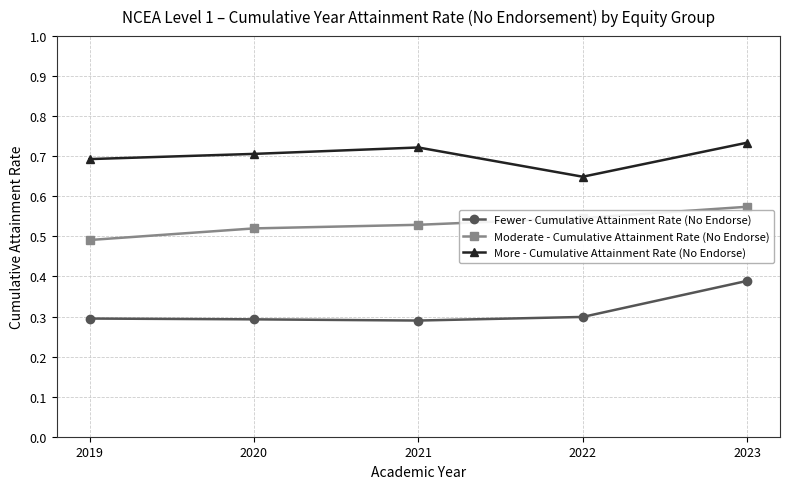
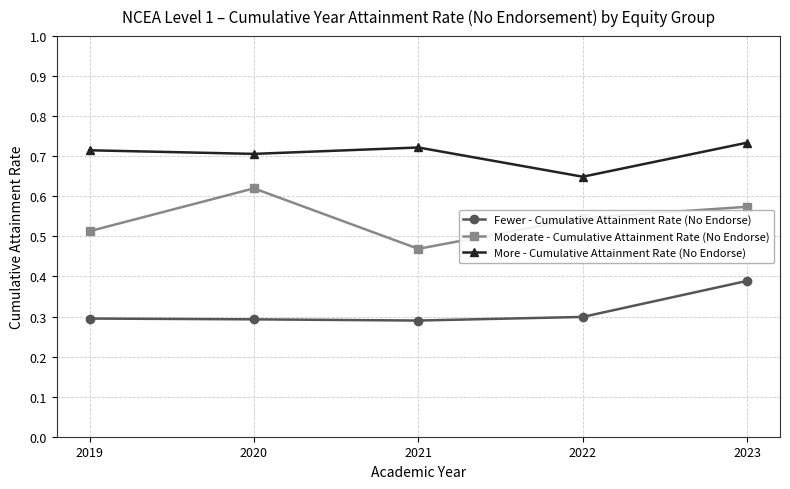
  {
    "Fewer - Cumulative Attainment Rate (No Endorse)": {
      "2019": 0.30,
      "2020": 0.29,
      "2021": 0.29,
      "2022": 0.30,
      "2023": 0.39
    },
    "Moderate - Cumulative Attainment Rate (No Endorse)": {
-     "2019": 0.49,
-     "2020": 0.52,
-     "2021": 0.53,
+     "2019": 0.51,
+     "2020": 0.62,
+     "2021": 0.47,
      "2023": 0.57
    },
    "More - Cumulative Attainment Rate (No Endorse)": {
-     "2019": 0.69,
+     "2019": 0.72,
      "2020": 0.71,
      "2021": 0.72,
      "2022": 0.65,
      "2023": 0.73
    }
  }
